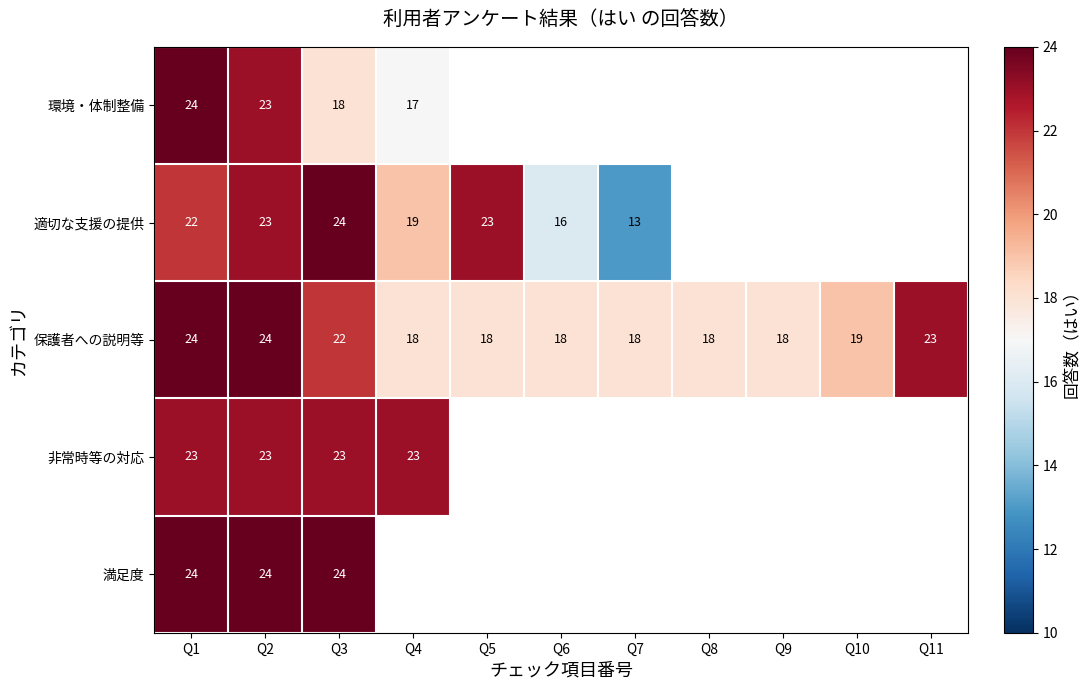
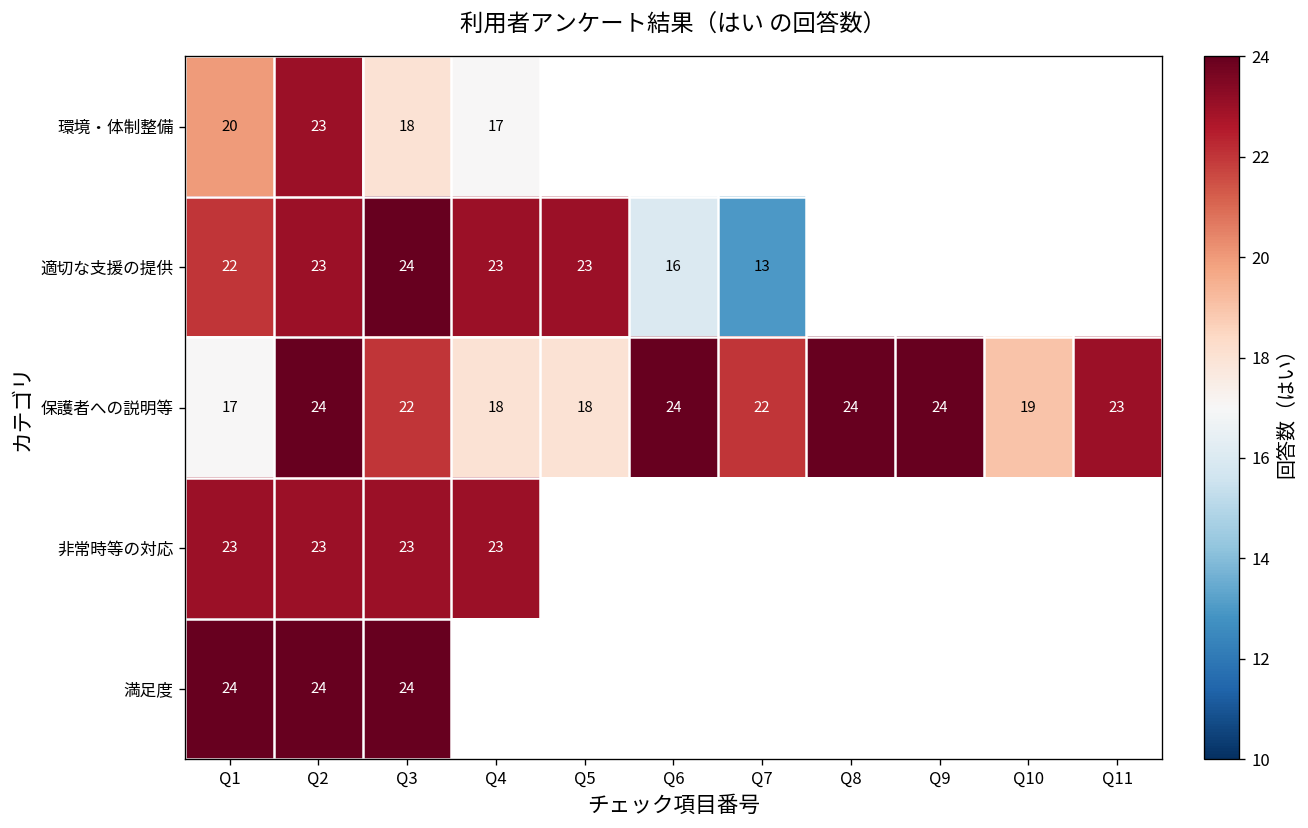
  {
    "環境・体制整備": {
-     "Q1": 24,
+     "Q1": 20,
      "Q2": 23,
      "Q3": 18,
      "Q4": 17
    },
    "適切な支援の提供": {
      "Q1": 22,
      "Q2": 23,
      "Q3": 24,
-     "Q4": 19,
+     "Q4": 23,
      "Q5": 23,
      "Q6": 16,
      "Q7": 13
    },
    "保護者への説明等": {
-     "Q1": 24,
+     "Q1": 17,
      "Q2": 24,
      "Q3": 22,
      "Q4": 18,
      "Q5": 18,
-     "Q6": 18,
-     "Q7": 18,
-     "Q8": 18,
-     "Q9": 18,
+     "Q6": 24,
+     "Q7": 22,
+     "Q8": 24,
+     "Q9": 24,
      "Q10": 19,
      "Q11": 23
    },
    "非常時等の対応": {
      "Q1": 23,
      "Q2": 23,
      "Q3": 23,
      "Q4": 23
    },
    "満足度": {
      "Q1": 24,
      "Q2": 24,
      "Q3": 24
    }
  }
